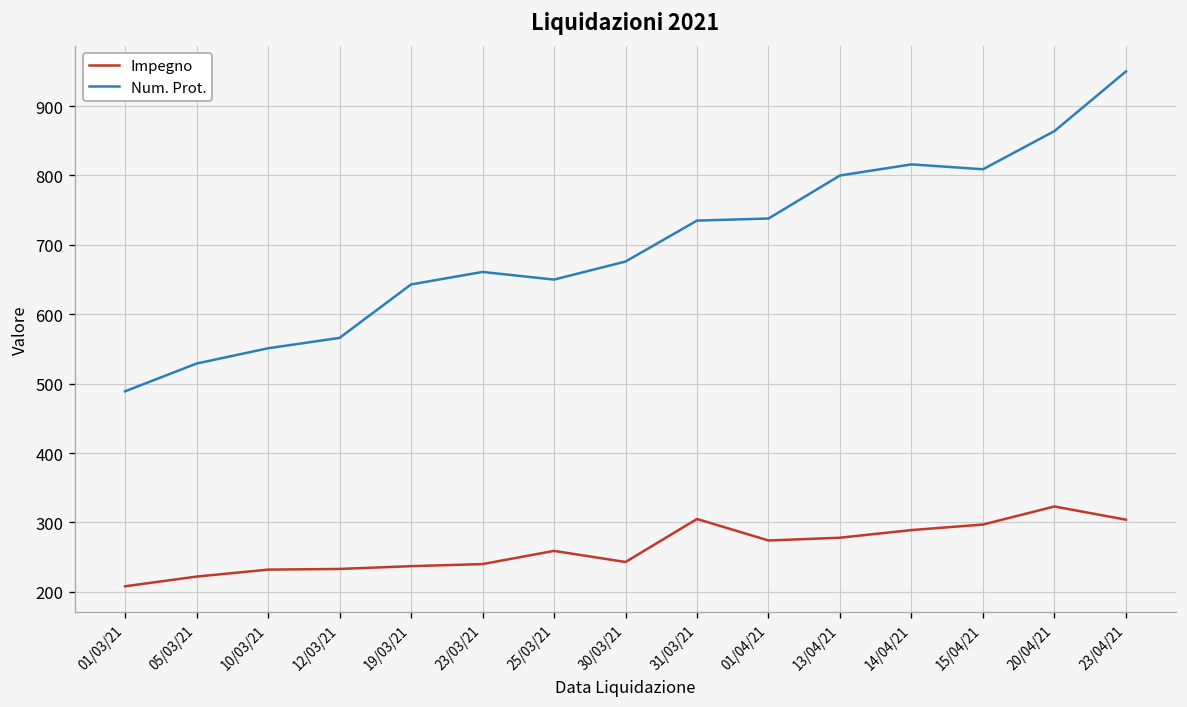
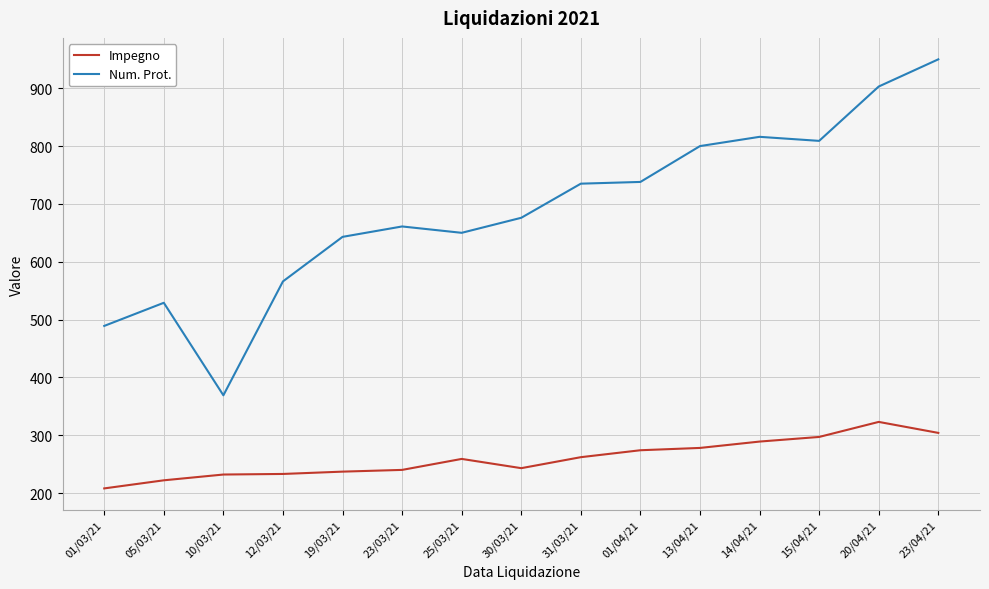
  {
    "Impegno": {
      "01/03/21": 210,
      "05/03/21": 220,
      "10/03/21": 230,
      "12/03/21": 230,
      "19/03/21": 240,
      "23/03/21": 240,
      "25/03/21": 260,
      "30/03/21": 240,
-     "31/03/21": 310,
+     "31/03/21": 260,
      "01/04/21": 270,
      "13/04/21": 280,
      "14/04/21": 290,
      "15/04/21": 300,
      "20/04/21": 320,
      "23/04/21": 300
    },
    "Num. Prot.": {
      "01/03/21": 490,
      "05/03/21": 530,
-     "10/03/21": 550,
+     "10/03/21": 370,
      "12/03/21": 570,
      "19/03/21": 640,
      "23/03/21": 660,
      "25/03/21": 650,
      "30/03/21": 680,
      "31/03/21": 740,
      "01/04/21": 740,
      "13/04/21": 800,
      "14/04/21": 820,
      "15/04/21": 810,
-     "20/04/21": 860,
+     "20/04/21": 900,
      "23/04/21": 950
    }
  }
